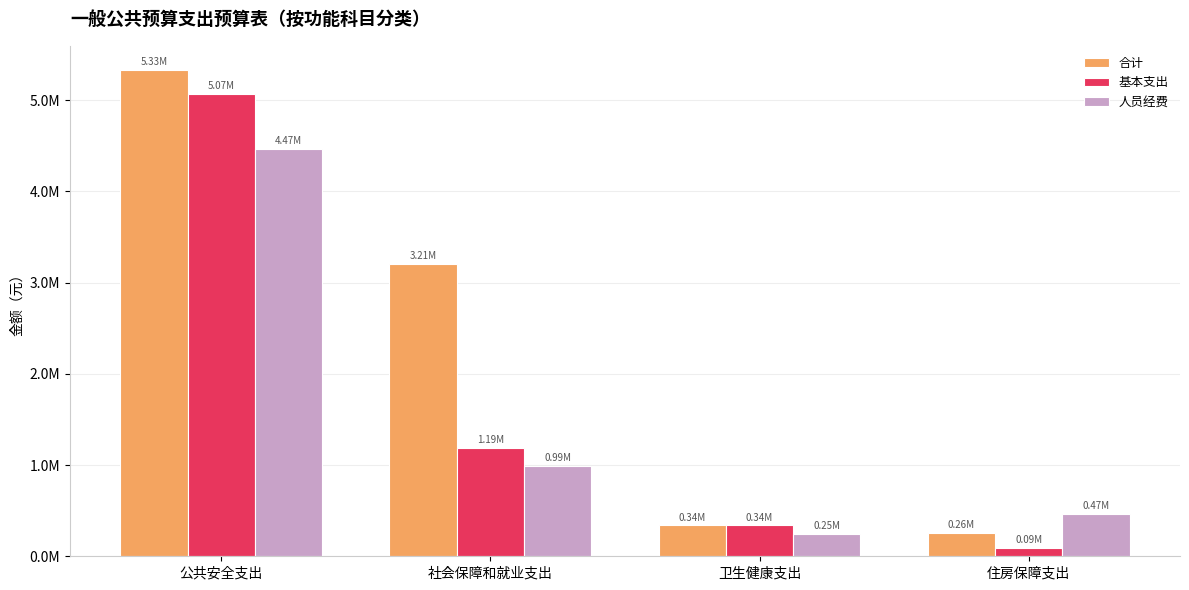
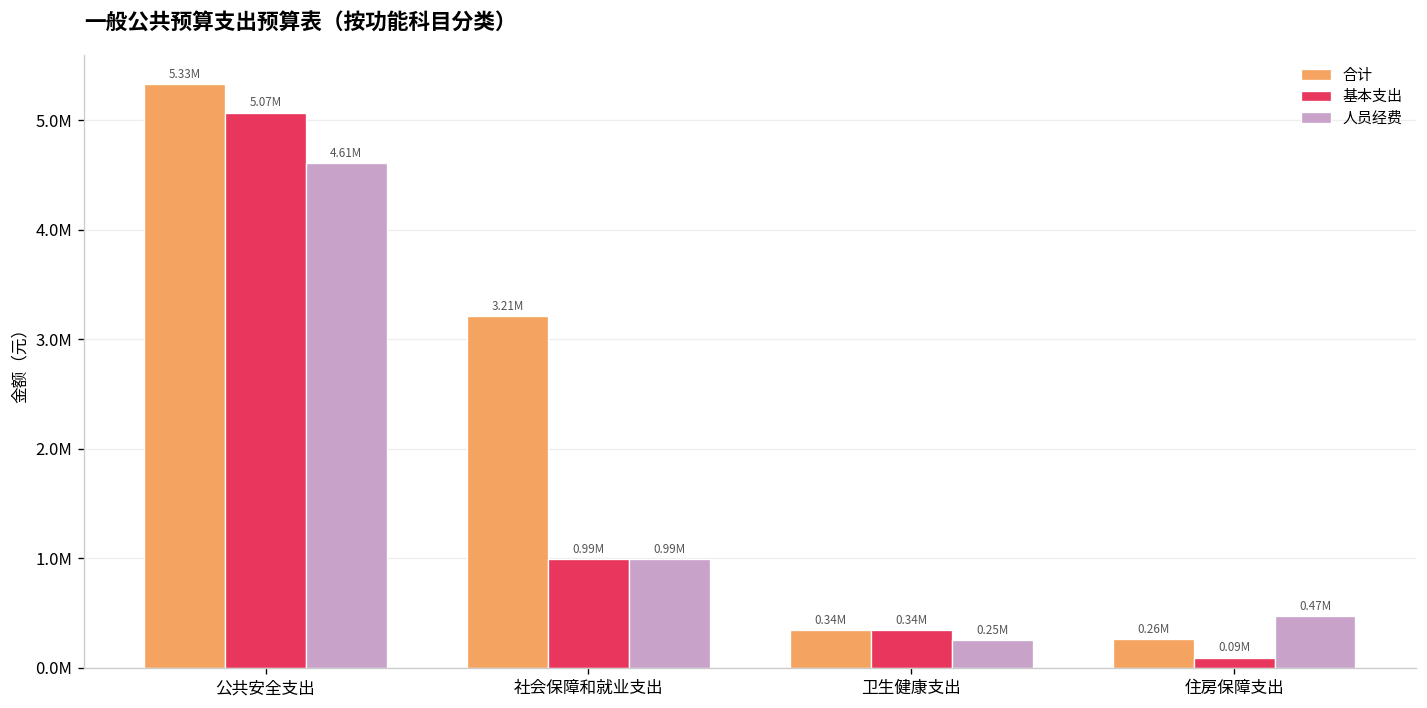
  {
    "合计": {
      "公共安全支出": "5.33M",
      "社会保障和就业支出": "3.21M",
      "卫生健康支出": "0.34M",
      "住房保障支出": "0.26M"
    },
    "基本支出": {
      "公共安全支出": "5.07M",
-     "社会保障和就业支出": "1.19M",
+     "社会保障和就业支出": "0.99M",
      "卫生健康支出": "0.34M",
      "住房保障支出": "0.09M"
    },
    "人员经费": {
-     "公共安全支出": "4.47M",
+     "公共安全支出": "4.61M",
      "社会保障和就业支出": "0.99M",
      "卫生健康支出": "0.25M",
      "住房保障支出": "0.47M"
    }
  }
